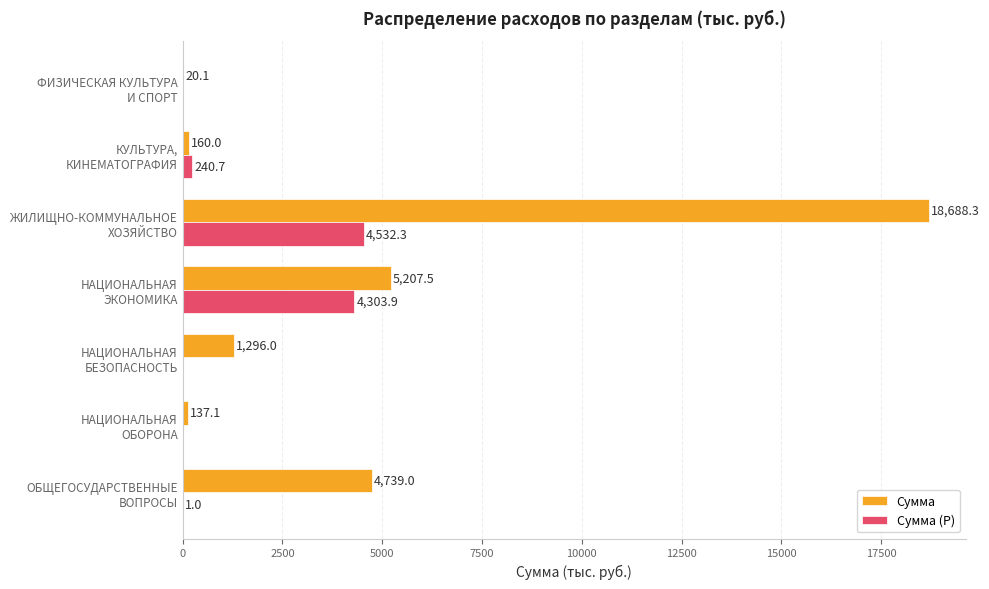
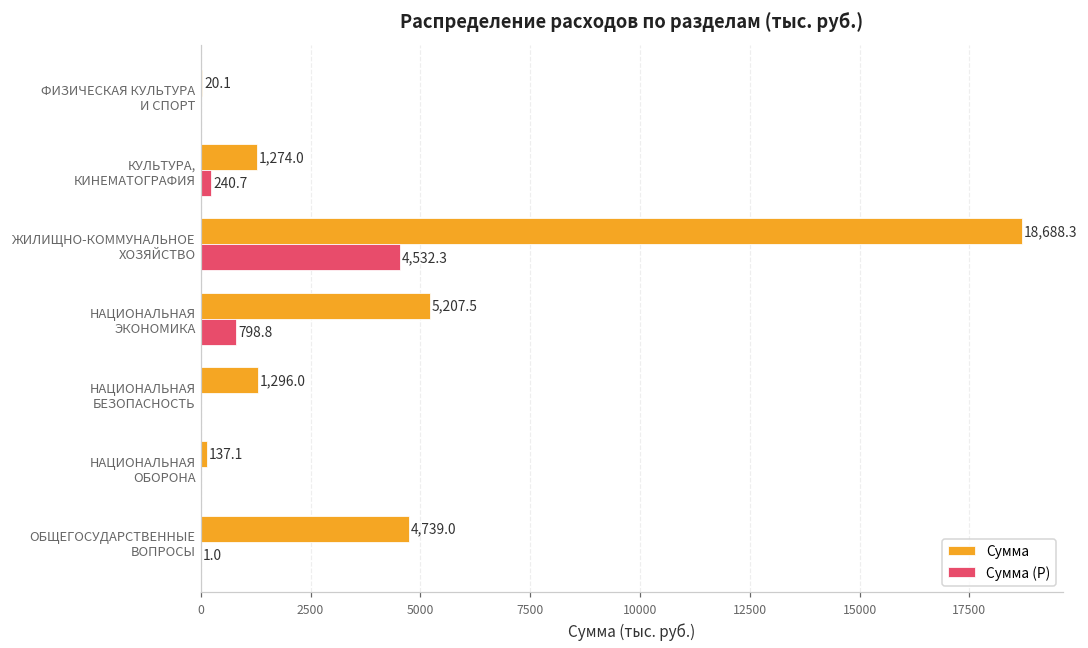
  {
    "Сумма": {
      "ФИЗИЧЕСКАЯ КУЛЬТУРА И СПОРТ": "20.1",
-     "КУЛЬТУРА, КИНЕМАТОГРАФИЯ": "160.0",
+     "КУЛЬТУРА, КИНЕМАТОГРАФИЯ": "1,274.0",
      "ЖИЛИЩНО-КОММУНАЛЬНОЕ ХОЗЯЙСТВО": "18,688.3",
      "НАЦИОНАЛЬНАЯ ЭКОНОМИКА": "5,207.5",
      "НАЦИОНАЛЬНАЯ БЕЗОПАСНОСТЬ": "1,296.0",
      "НАЦИОНАЛЬНАЯ ОБОРОНА": "137.1",
      "ОБЩЕГОСУДАРСТВЕННЫЕ ВОПРОСЫ": "4,739.0"
    },
    "Сумма (Р)": {
      "КУЛЬТУРА, КИНЕМАТОГРАФИЯ": "240.7",
      "ЖИЛИЩНО-КОММУНАЛЬНОЕ ХОЗЯЙСТВО": "4,532.3",
-     "НАЦИОНАЛЬНАЯ ЭКОНОМИКА": "4,303.9",
+     "НАЦИОНАЛЬНАЯ ЭКОНОМИКА": "798.8",
      "ОБЩЕГОСУДАРСТВЕННЫЕ ВОПРОСЫ": "1.0"
    }
  }
